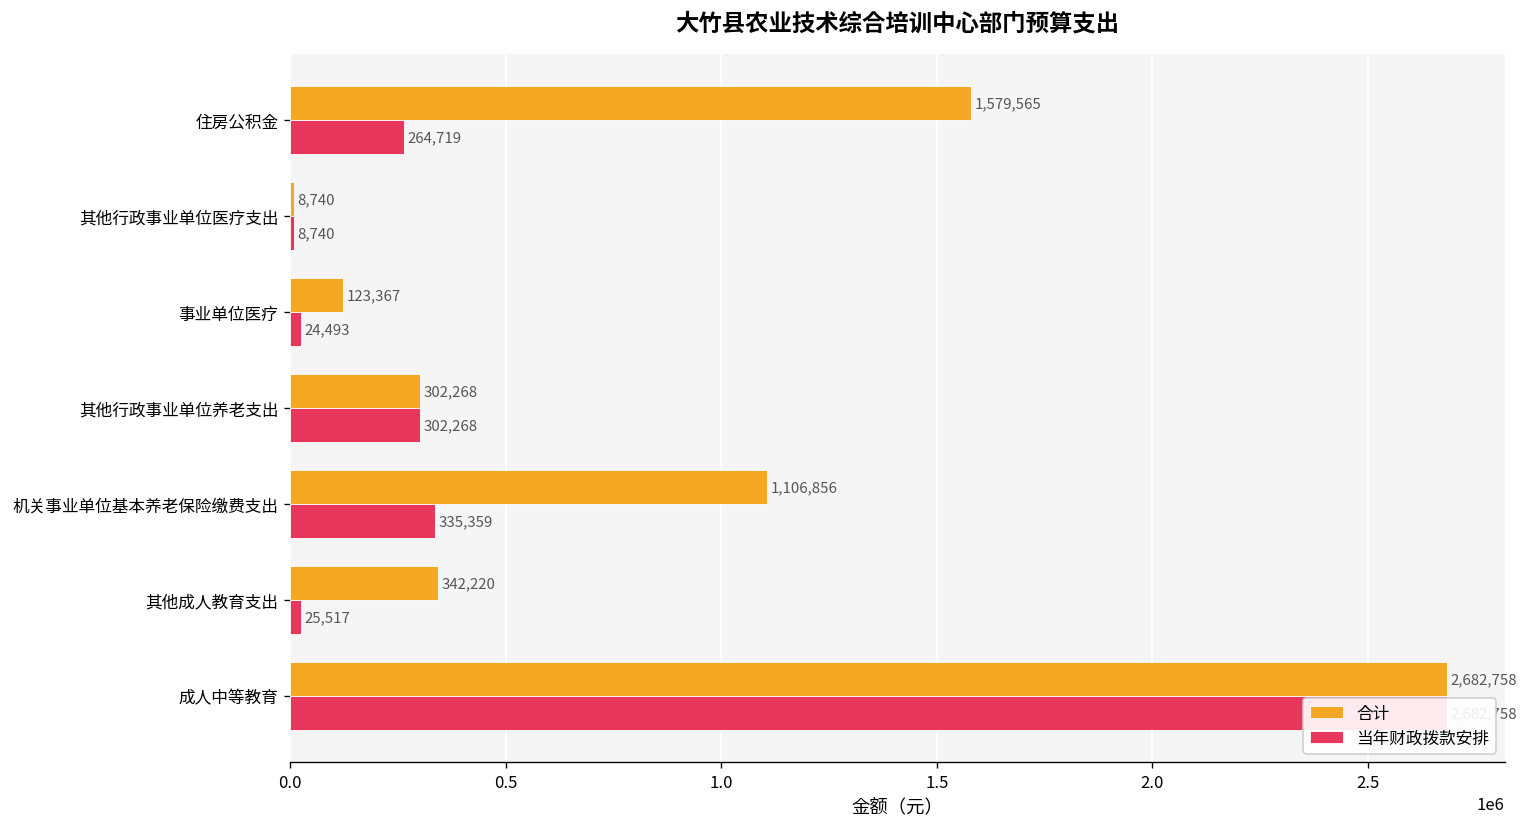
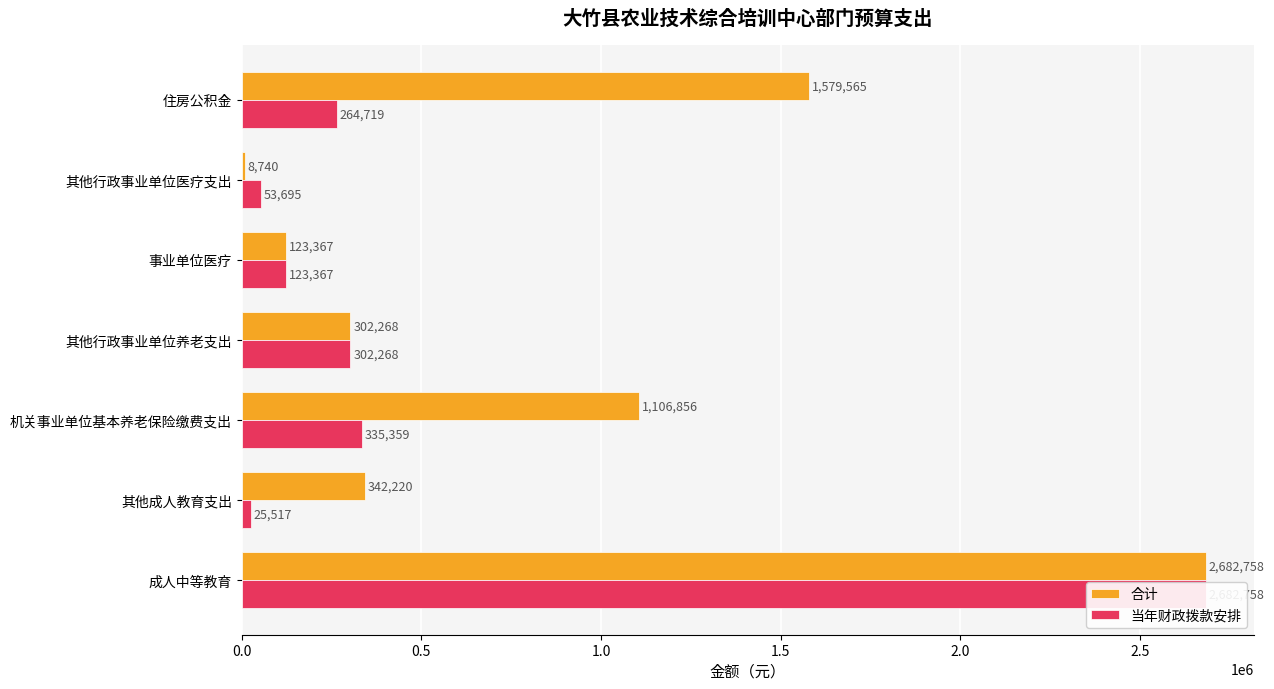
  {
    "合计": {
      "住房公积金": "1,579,565",
      "其他行政事业单位医疗支出": "8,740",
      "事业单位医疗": "123,367",
      "其他行政事业单位养老支出": "302,268",
      "机关事业单位基本养老保险缴费支出": "1,106,856",
      "其他成人教育支出": "342,220",
      "成人中等教育": "2,682,758"
    },
    "当年财政拨款安排": {
      "住房公积金": "264,719",
-     "其他行政事业单位医疗支出": "8,740",
-     "事业单位医疗": "24,493",
+     "其他行政事业单位医疗支出": "53,695",
+     "事业单位医疗": "123,367",
      "其他行政事业单位养老支出": "302,268",
      "机关事业单位基本养老保险缴费支出": "335,359",
      "其他成人教育支出": "25,517"
    }
  }
